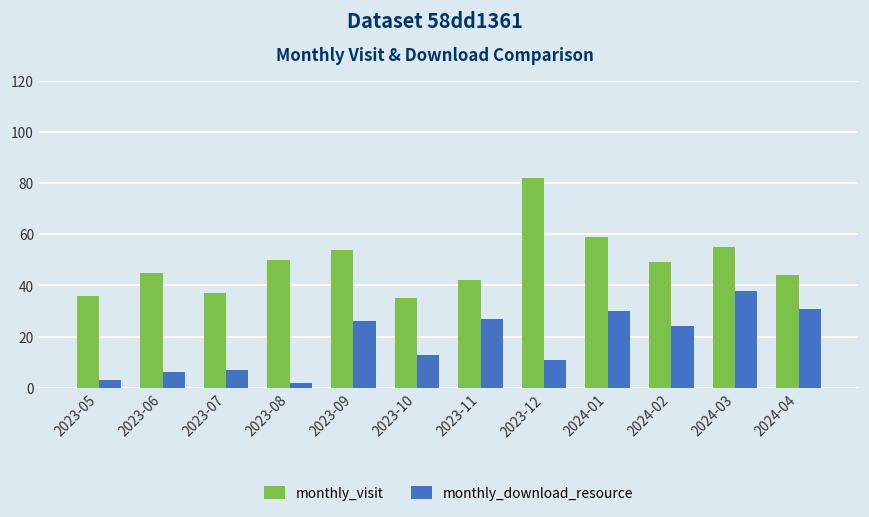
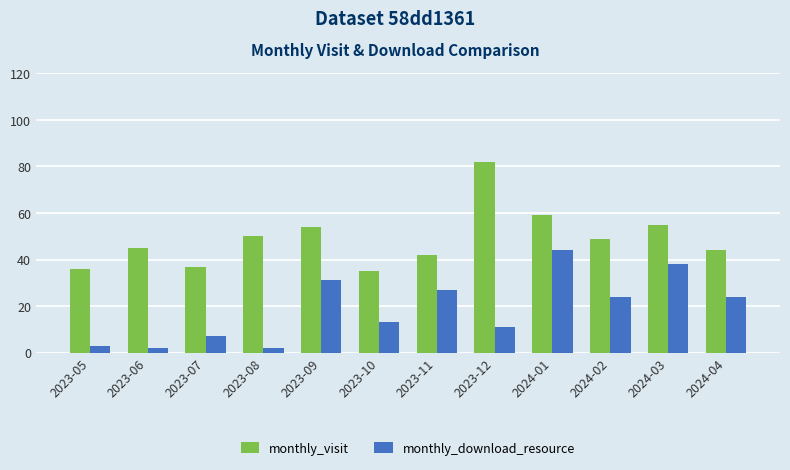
  {
    "monthly_visit": {
      "2023-05": 36,
      "2023-06": 45,
      "2023-07": 37,
      "2023-08": 50,
      "2023-09": 54,
      "2023-10": 35,
      "2023-11": 42,
      "2023-12": 82,
      "2024-01": 59,
      "2024-02": 49,
      "2024-03": 55,
      "2024-04": 44
    },
    "monthly_download_resource": {
      "2023-05": 3,
-     "2023-06": 6,
+     "2023-06": 2,
      "2023-07": 7,
      "2023-08": 2,
-     "2023-09": 26,
+     "2023-09": 31,
      "2023-10": 13,
      "2023-11": 27,
      "2023-12": 11,
-     "2024-01": 30,
+     "2024-01": 44,
      "2024-02": 24,
      "2024-03": 38,
-     "2024-04": 31
+     "2024-04": 24
    }
  }
